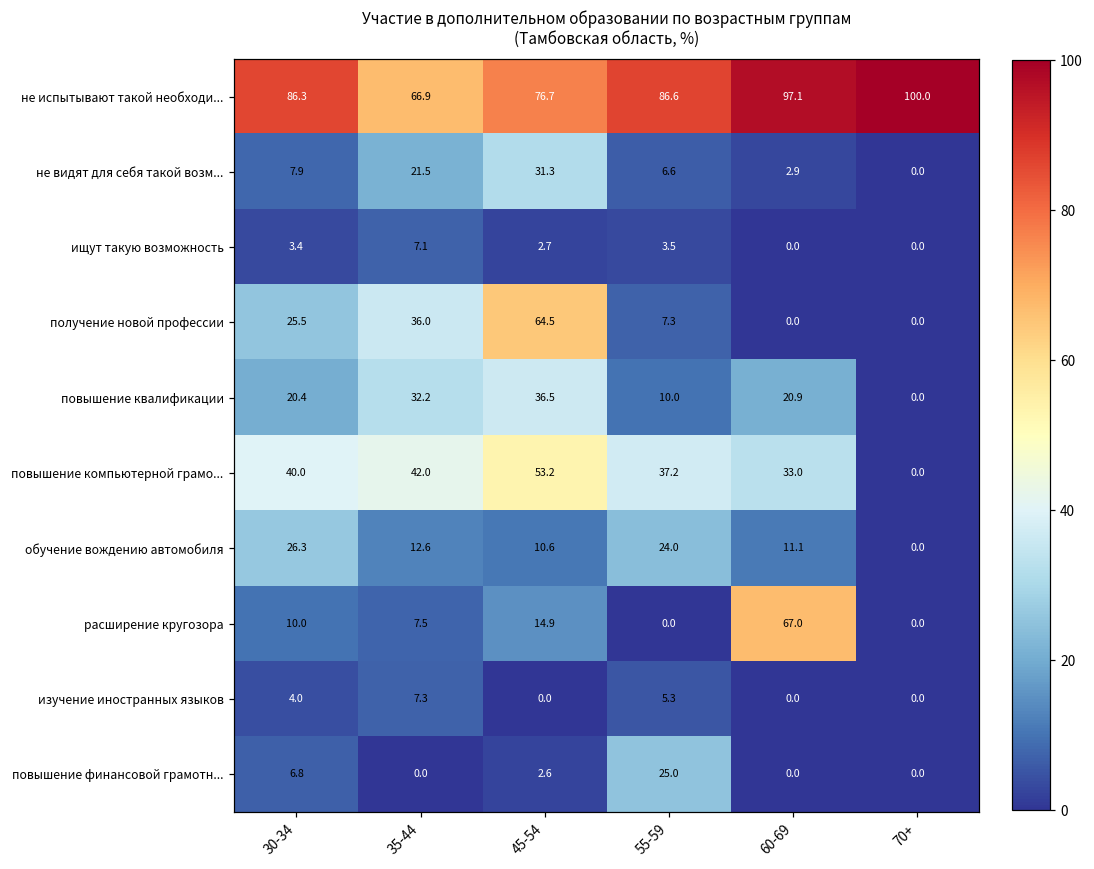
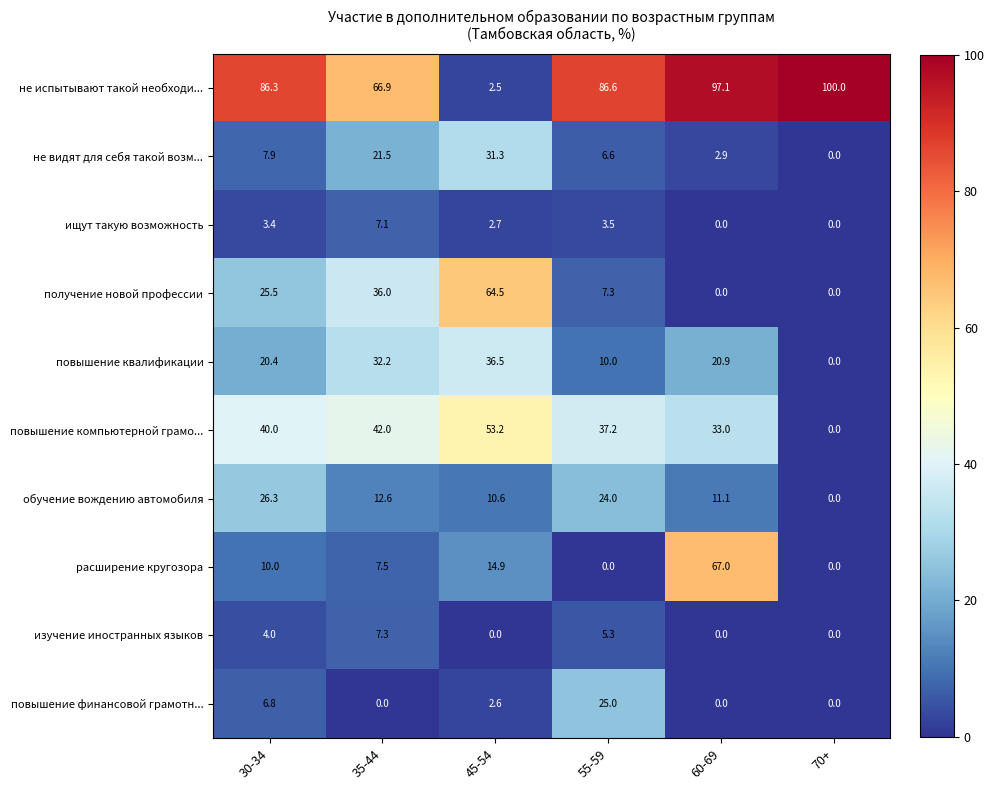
  {
    "не испытывают такой необходи...": {
      "30-34": 86.3,
      "35-44": 66.9,
-     "45-54": 76.7,
+     "45-54": 2.5,
      "55-59": 86.6,
      "60-69": 97.1,
      "70+": 100.0
    },
    "не видят для себя такой возм...": {
      "30-34": 7.9,
      "35-44": 21.5,
      "45-54": 31.3,
      "55-59": 6.6,
      "60-69": 2.9,
      "70+": 0.0
    },
    "ищут такую возможность": {
      "30-34": 3.4,
      "35-44": 7.1,
      "45-54": 2.7,
      "55-59": 3.5,
      "60-69": 0.0,
      "70+": 0.0
    },
    "получение новой профессии": {
      "30-34": 25.5,
      "35-44": 36.0,
      "45-54": 64.5,
      "55-59": 7.3,
      "60-69": 0.0,
      "70+": 0.0
    },
    "повышение квалификации": {
      "30-34": 20.4,
      "35-44": 32.2,
      "45-54": 36.5,
      "55-59": 10.0,
      "60-69": 20.9,
      "70+": 0.0
    },
    "повышение компьютерной грамо...": {
      "30-34": 40.0,
      "35-44": 42.0,
      "45-54": 53.2,
      "55-59": 37.2,
      "60-69": 33.0,
      "70+": 0.0
    },
    "обучение вождению автомобиля": {
      "30-34": 26.3,
      "35-44": 12.6,
      "45-54": 10.6,
      "55-59": 24.0,
      "60-69": 11.1,
      "70+": 0.0
    },
    "расширение кругозора": {
      "30-34": 10.0,
      "35-44": 7.5,
      "45-54": 14.9,
      "55-59": 0.0,
      "60-69": 67.0,
      "70+": 0.0
    },
    "изучение иностранных языков": {
      "30-34": 4.0,
      "35-44": 7.3,
      "45-54": 0.0,
      "55-59": 5.3,
      "60-69": 0.0,
      "70+": 0.0
    },
    "повышение финансовой грамотн...": {
      "30-34": 6.8,
      "35-44": 0.0,
      "45-54": 2.6,
      "55-59": 25.0,
      "60-69": 0.0,
      "70+": 0.0
    }
  }
